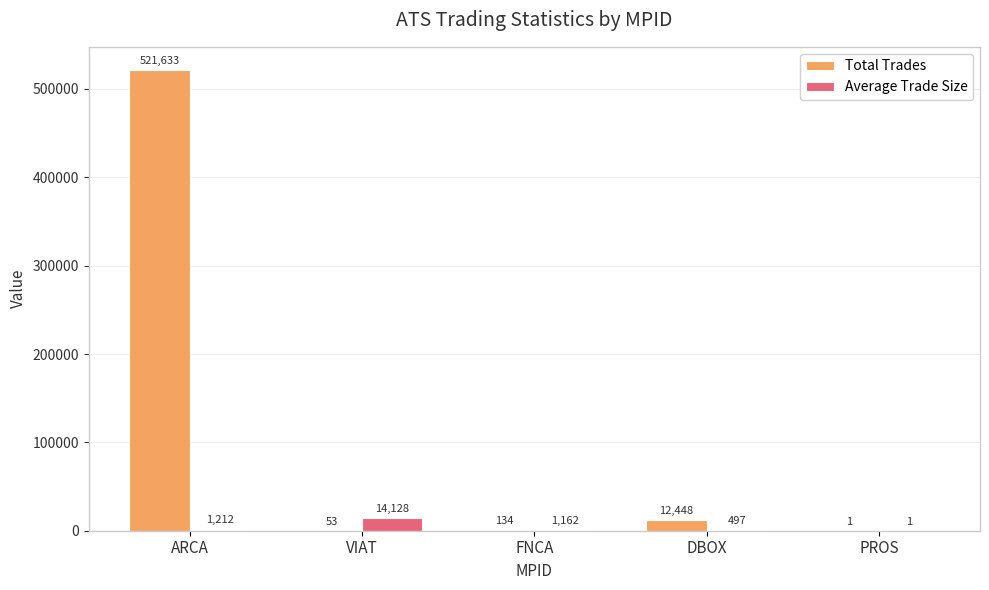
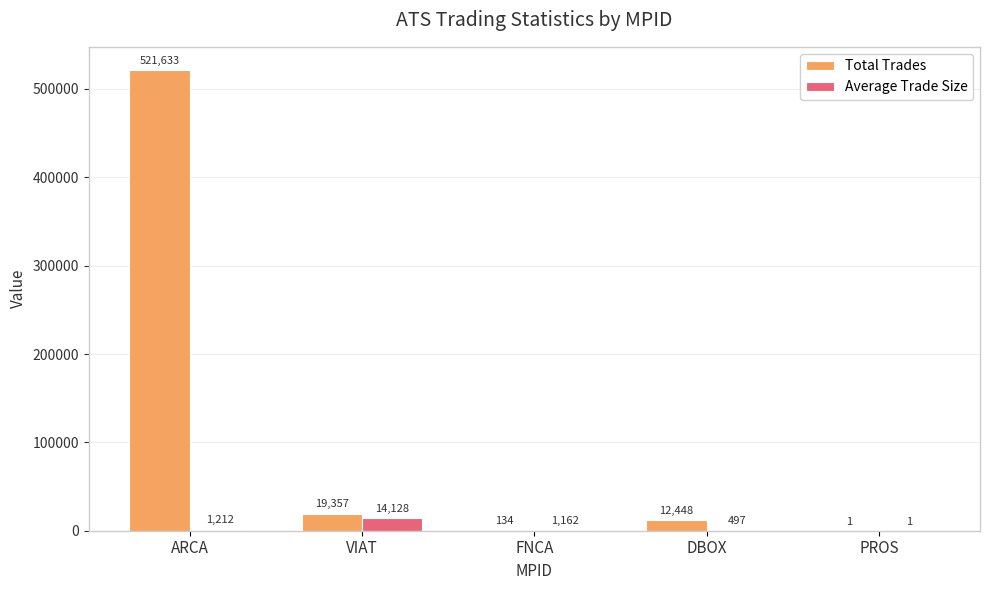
  {
    "Total Trades": {
      "ARCA": "521,633",
-     "VIAT": "53",
+     "VIAT": "19,357",
      "FNCA": "134",
      "DBOX": "12,448",
      "PROS": "1"
    },
    "Average Trade Size": {
      "ARCA": "1,212",
      "VIAT": "14,128",
      "FNCA": "1,162",
      "DBOX": "497",
      "PROS": "1"
    }
  }
